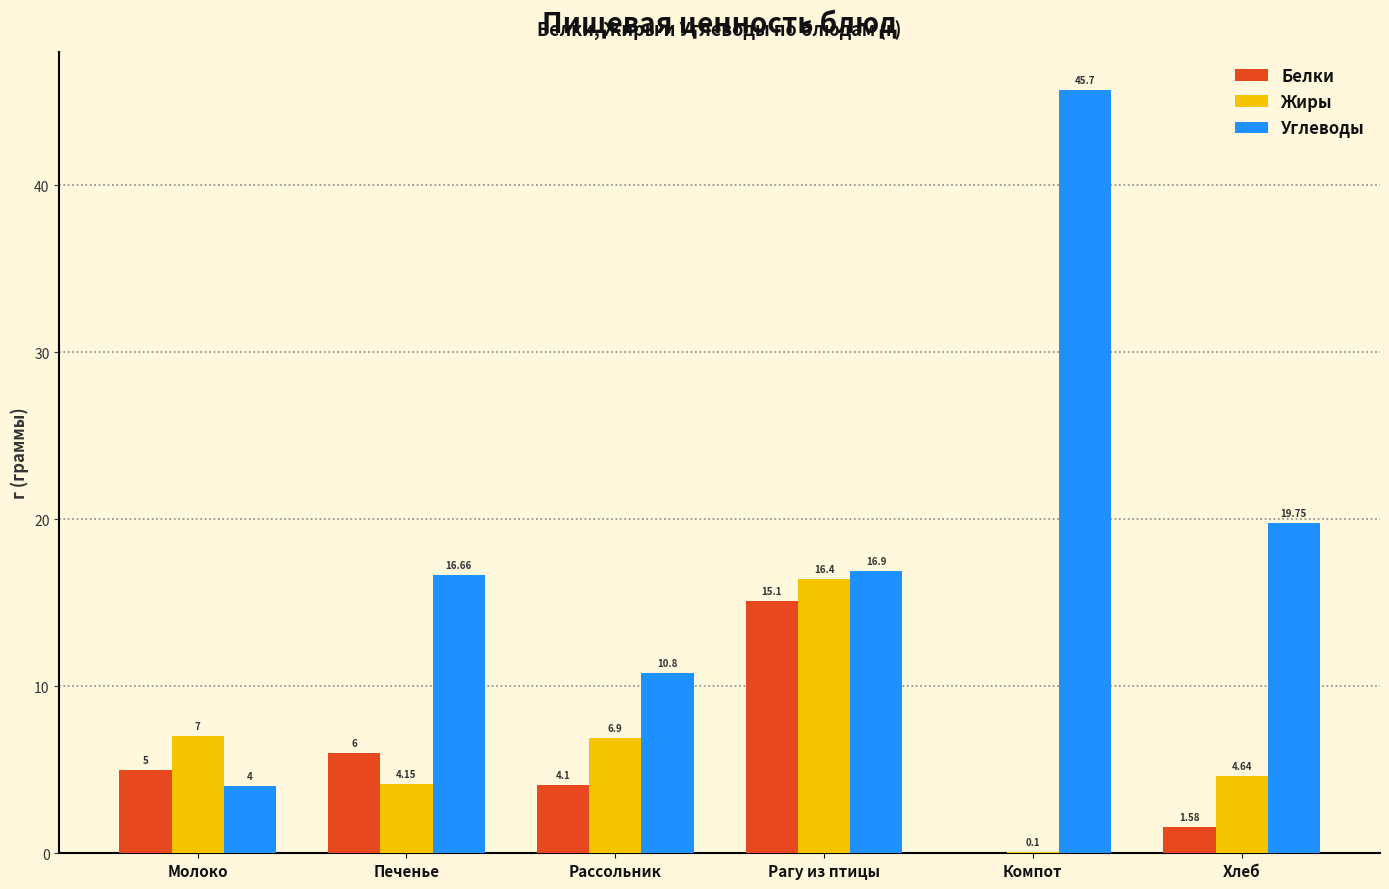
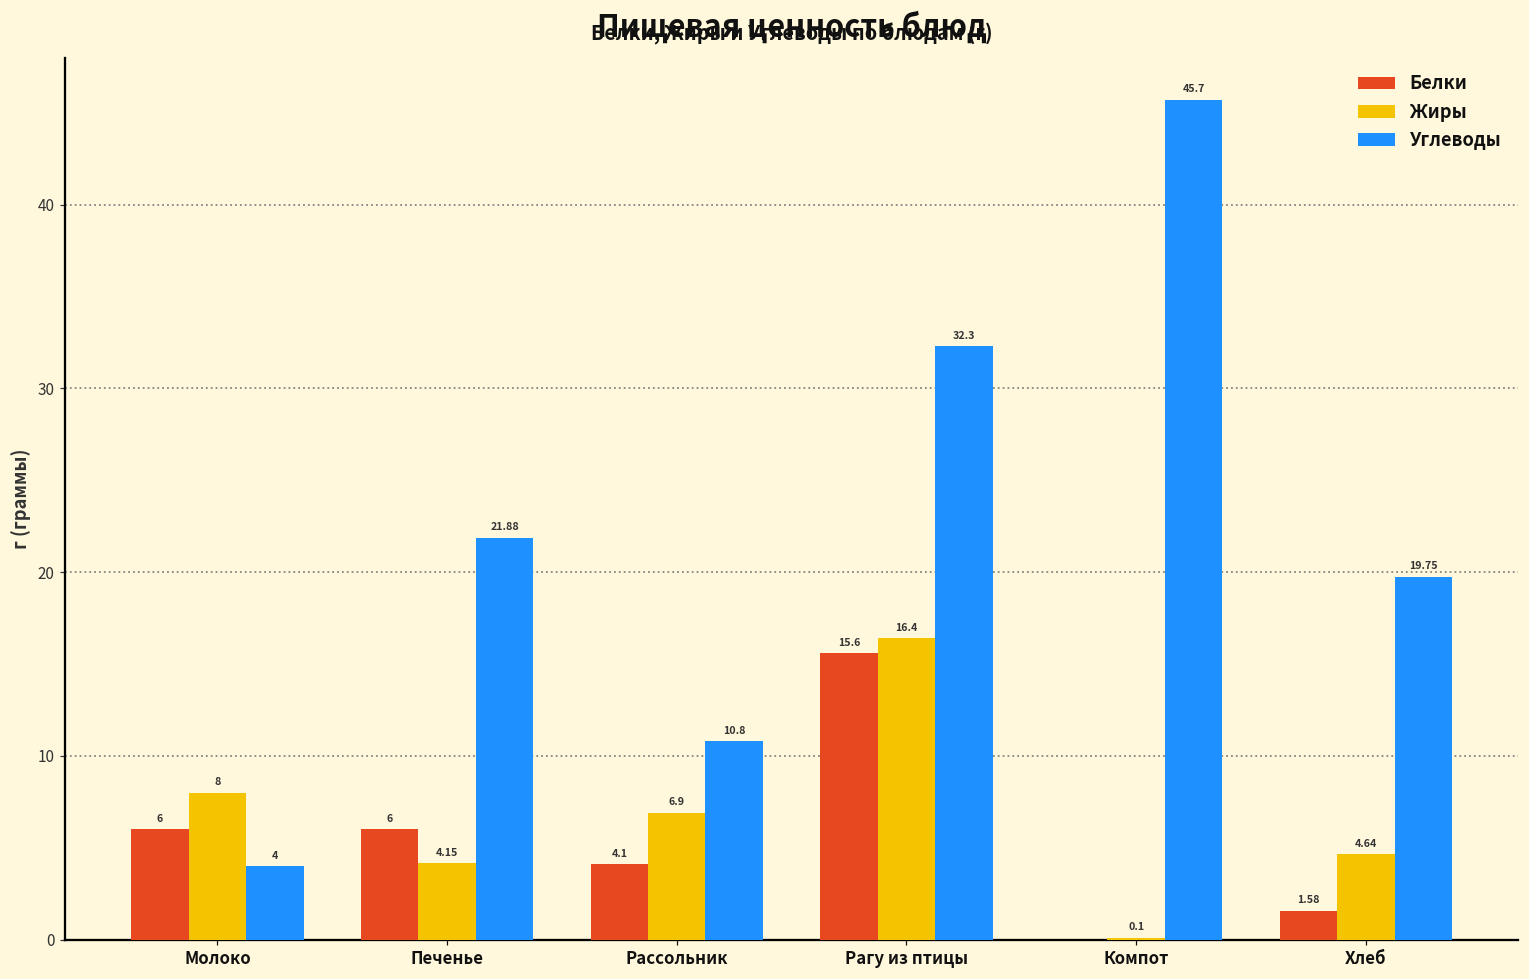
  {
    "Белки": {
-     "Молоко": 5,
+     "Молоко": 6,
      "Печенье": 6,
      "Рассольник": 4.1,
-     "Рагу из птицы": 15.1,
+     "Рагу из птицы": 15.6,
      "Хлеб": 1.58
    },
    "Жиры": {
-     "Молоко": 7,
+     "Молоко": 8,
      "Печенье": 4.15,
      "Рассольник": 6.9,
      "Рагу из птицы": 16.4,
      "Компот": 0.1,
      "Хлеб": 4.64
    },
    "Углеводы": {
      "Молоко": 4,
-     "Печенье": 16.66,
+     "Печенье": 21.88,
      "Рассольник": 10.8,
-     "Рагу из птицы": 16.9,
+     "Рагу из птицы": 32.3,
      "Компот": 45.7,
      "Хлеб": 19.75
    }
  }
